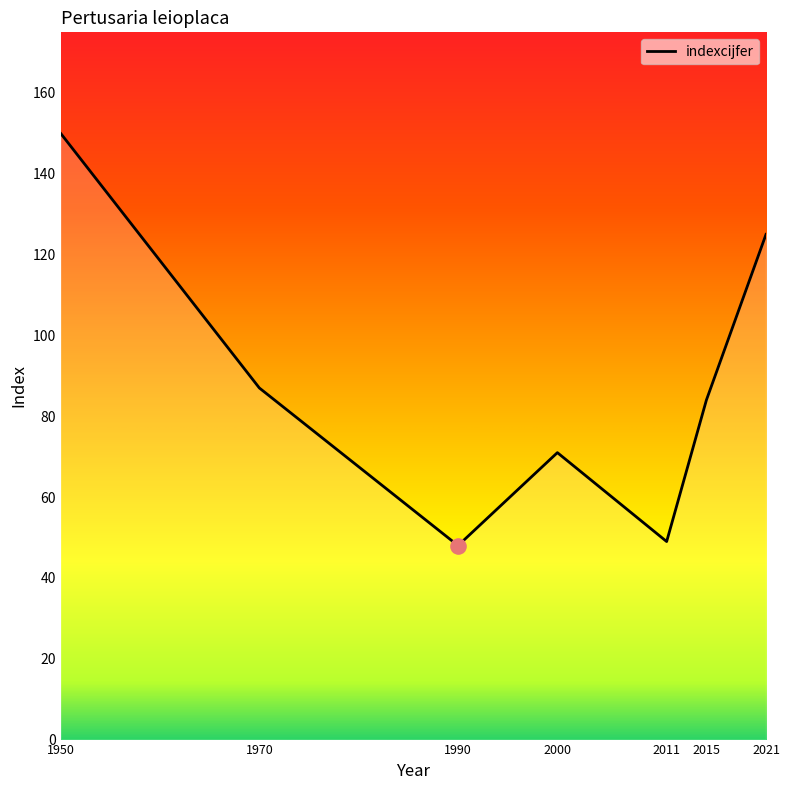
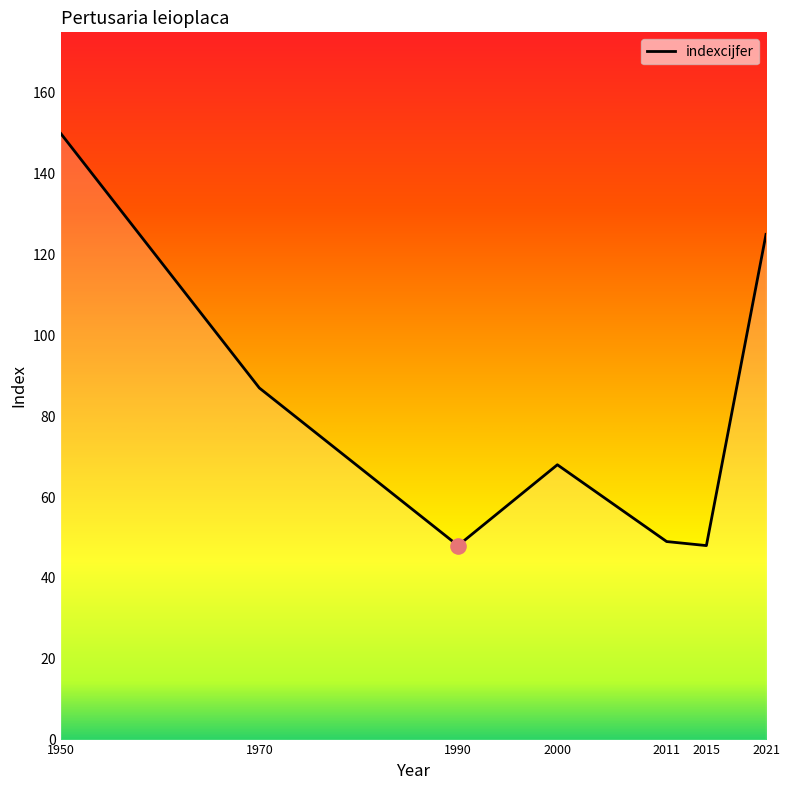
  {
    "indexcijfer": {
      "1950": 150,
      "1970": 87,
-     "2000": 71,
+     "2000": 68,
      "2011": 49,
-     "2015": 84,
+     "2015": 48,
      "2021": 125
    }
  }
